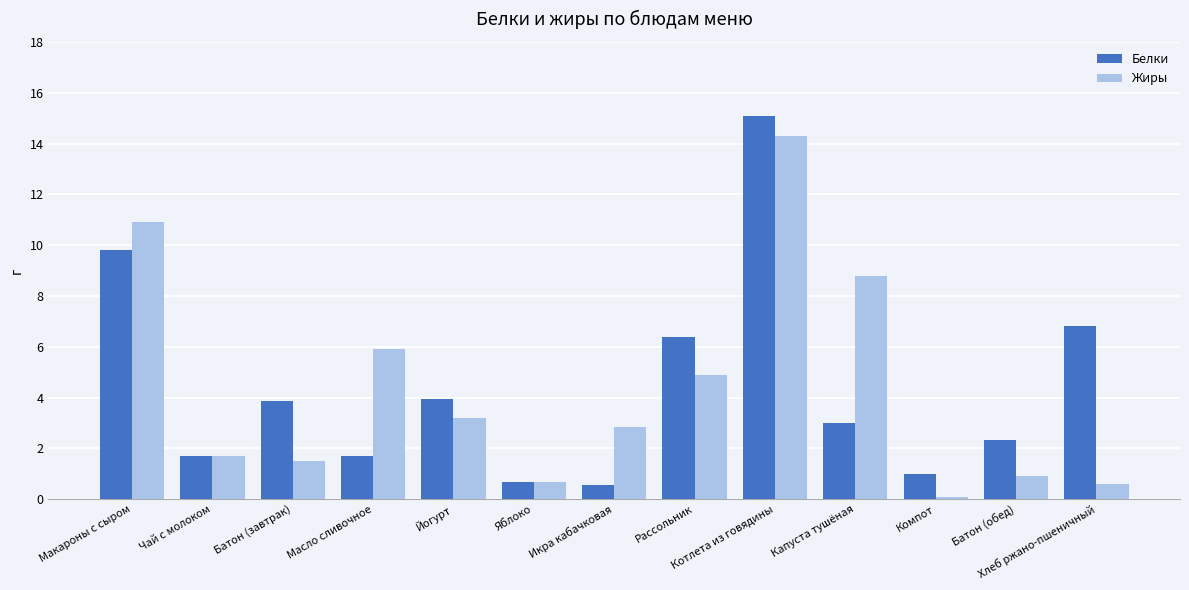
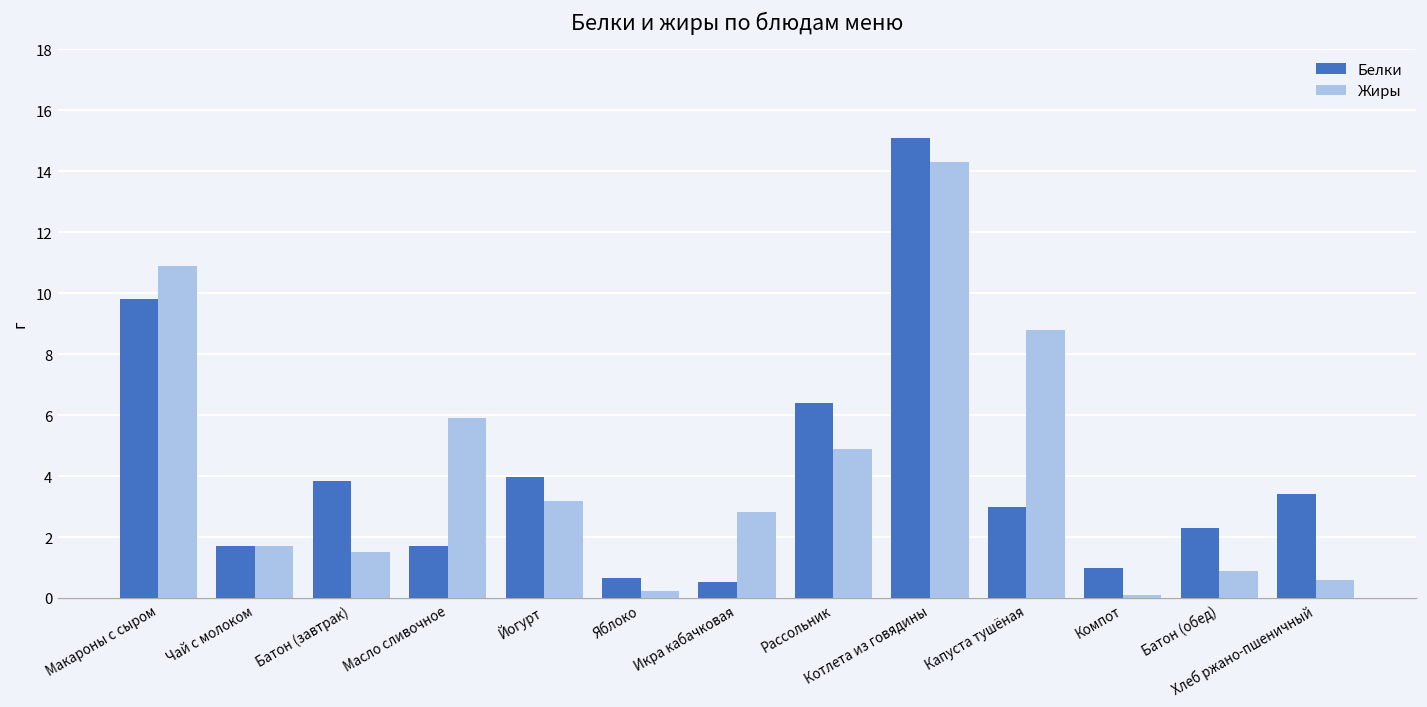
  {
    "Белки": {
      "Макароны с сыром": 9.8,
      "Чай с молоком": 1.7,
      "Батон (завтрак)": 3.9,
      "Масло сливочное": 1.7,
      "Йогурт": 4.0,
      "Яблоко": 0.7,
      "Икра кабачковая": 0.5,
      "Рассольник": 6.4,
      "Котлета из говядины": 15.1,
      "Капуста тушёная": 3.0,
      "Компот": 1.0,
      "Батон (обед)": 2.3,
-     "Хлеб ржано-пшеничный": 6.8
+     "Хлеб ржано-пшеничный": 3.4
    },
    "Жиры": {
      "Макароны с сыром": 10.9,
      "Чай с молоком": 1.7,
      "Батон (завтрак)": 1.5,
      "Масло сливочное": 5.9,
      "Йогурт": 3.2,
-     "Яблоко": 0.7,
+     "Яблоко": 0.2,
      "Икра кабачковая": 2.8,
      "Рассольник": 4.9,
      "Котлета из говядины": 14.3,
      "Капуста тушёная": 8.8,
      "Компот": 0.1,
      "Батон (обед)": 0.9,
      "Хлеб ржано-пшеничный": 0.6
    }
  }
